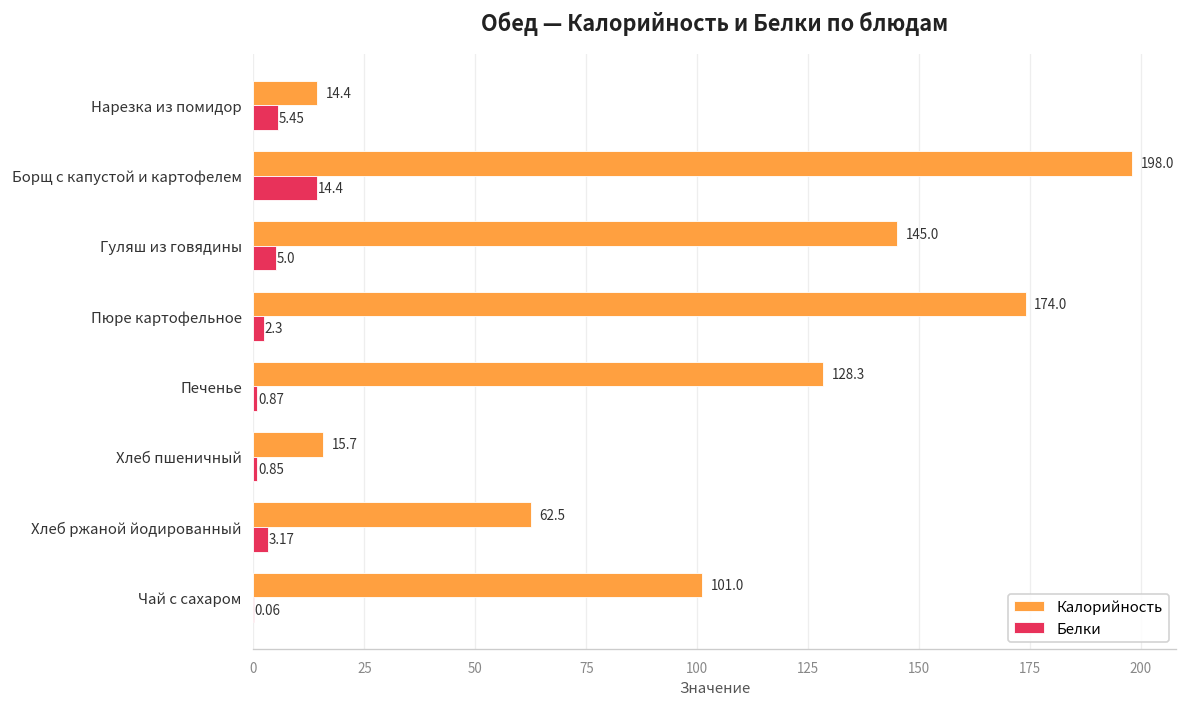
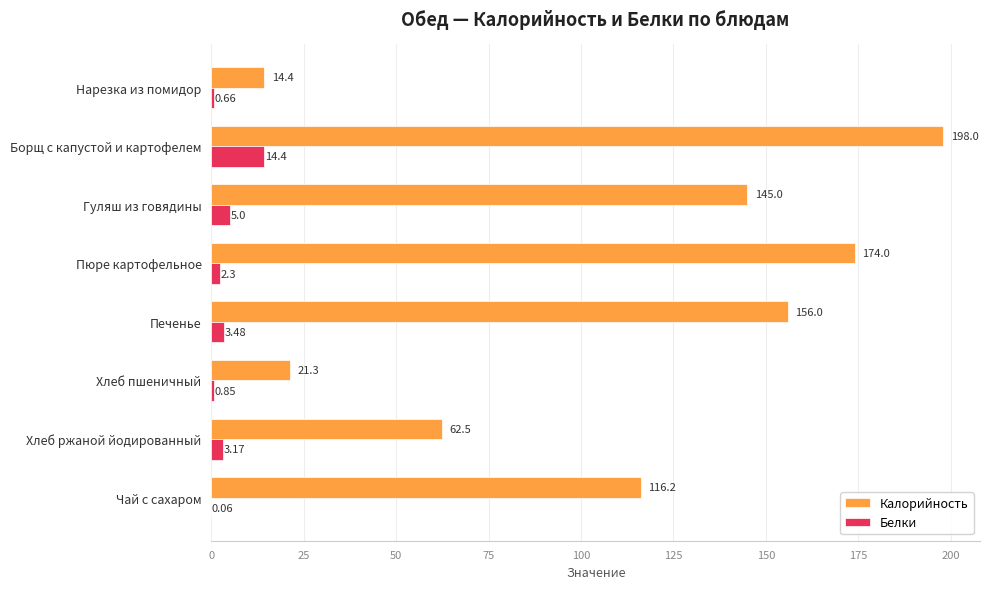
  {
    "Калорийность": {
      "Нарезка из помидор": 14.4,
      "Борщ с капустой и картофелем": 198.0,
      "Гуляш из говядины": 145.0,
      "Пюре картофельное": 174.0,
-     "Печенье": 128.3,
-     "Хлеб пшеничный": 15.7,
+     "Печенье": 156.0,
+     "Хлеб пшеничный": 21.3,
      "Хлеб ржаной йодированный": 62.5,
-     "Чай с сахаром": 101.0
+     "Чай с сахаром": 116.2
    },
    "Белки": {
-     "Нарезка из помидор": 5.45,
+     "Нарезка из помидор": 0.66,
      "Борщ с капустой и картофелем": 14.4,
      "Гуляш из говядины": 5.0,
      "Пюре картофельное": 2.3,
-     "Печенье": 0.87,
+     "Печенье": 3.48,
      "Хлеб пшеничный": 0.85,
      "Хлеб ржаной йодированный": 3.17,
      "Чай с сахаром": 0.06
    }
  }
